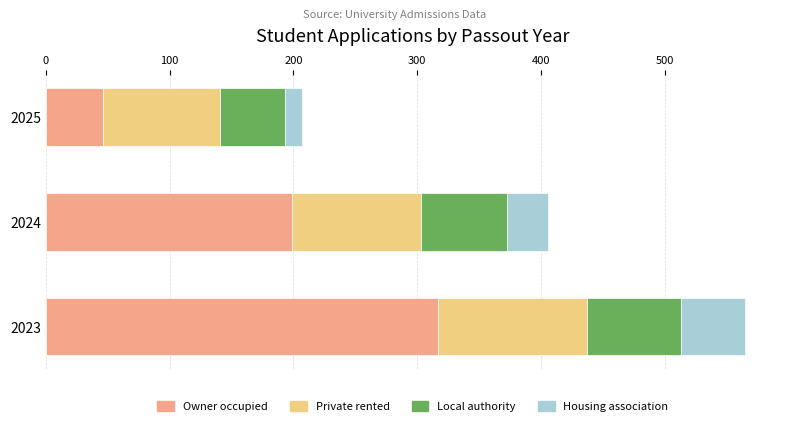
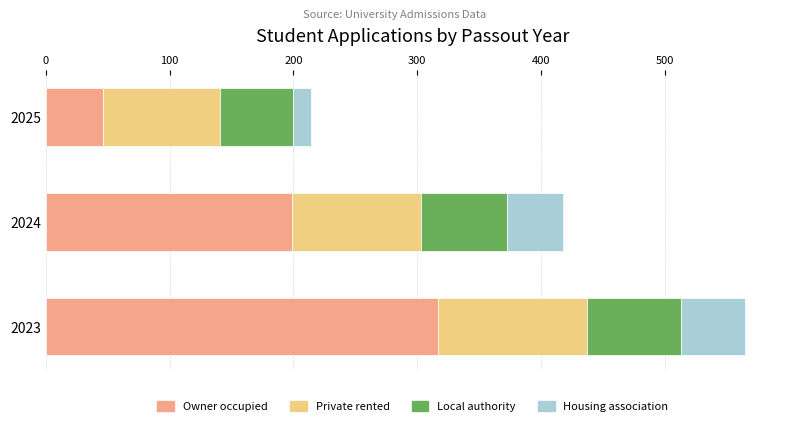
  {
    "Local authority": {
-     "2025": 52,
+     "2025": 59,
      "2024": 70,
      "2023": 76
    },
    "Housing association": {
      "2025": 14,
-     "2024": 33,
+     "2024": 45,
      "2023": 52
    }
  }
